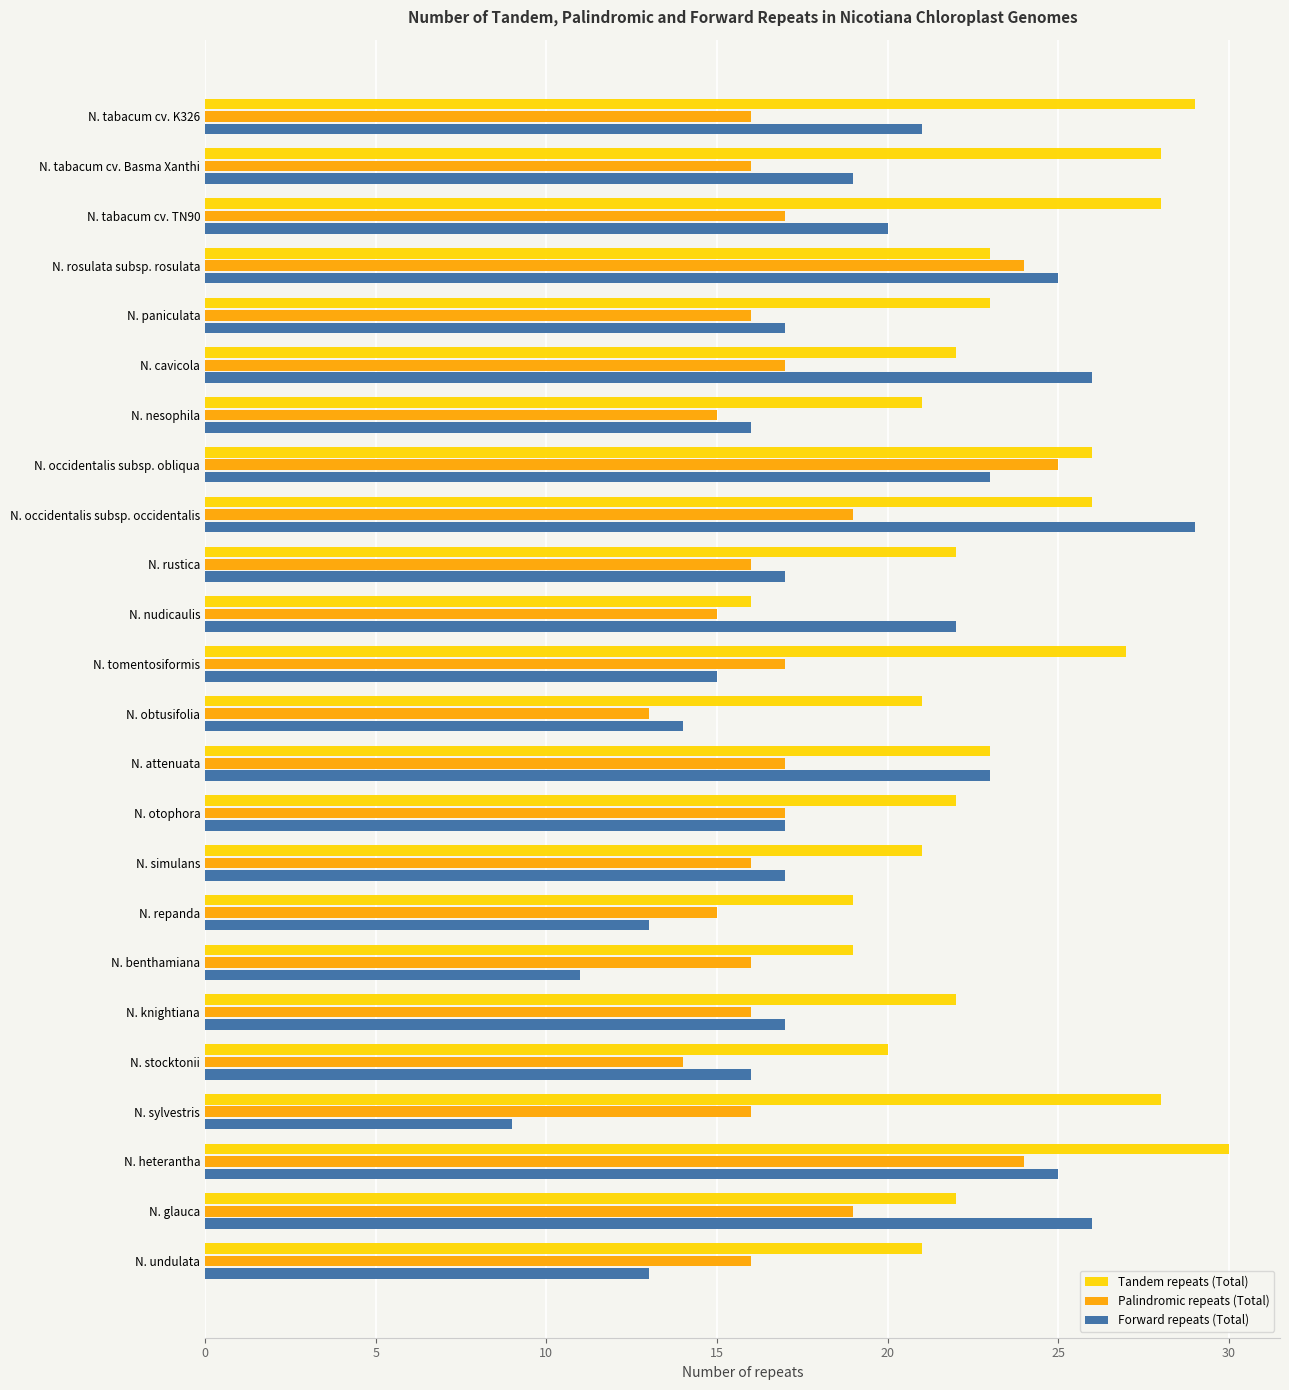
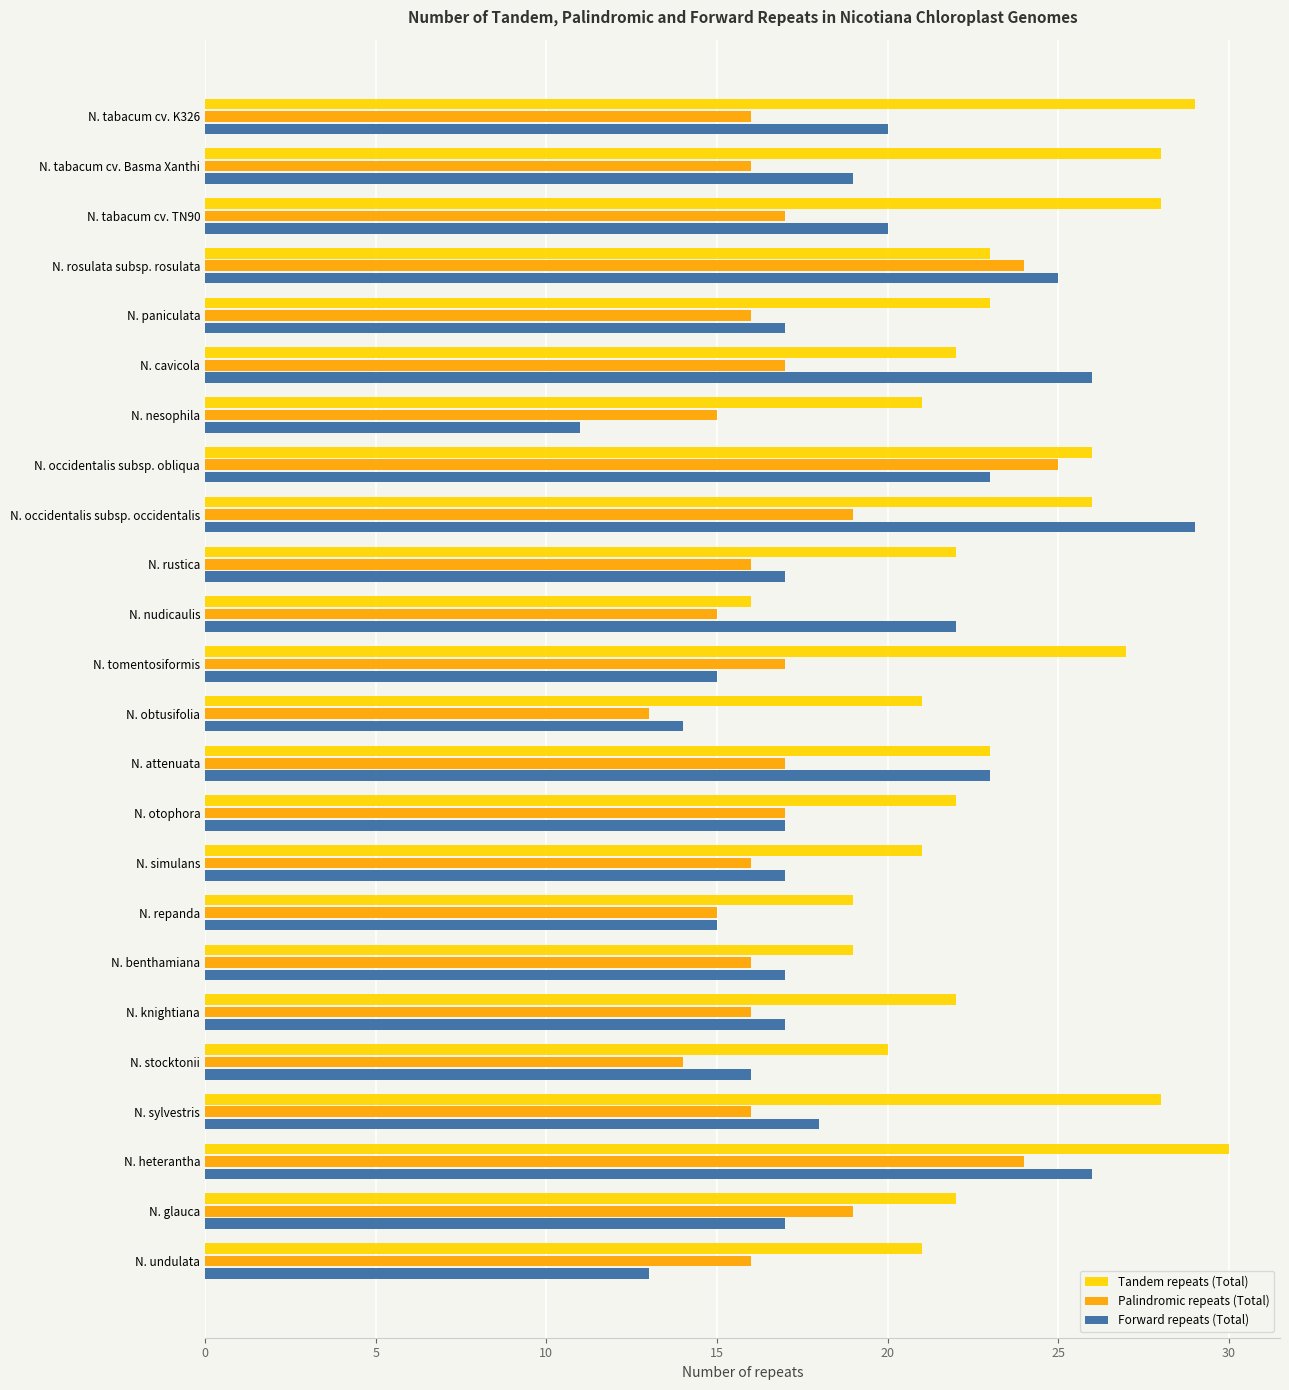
  {
    "Forward repeats (Total)": {
-     "N. tabacum cv. K326": 21,
+     "N. tabacum cv. K326": 20,
      "N. tabacum cv. Basma Xanthi": 19,
      "N. tabacum cv. TN90": 20,
      "N. rosulata subsp. rosulata": 25,
      "N. paniculata": 17,
      "N. cavicola": 26,
-     "N. nesophila": 16,
+     "N. nesophila": 11,
      "N. occidentalis subsp. obliqua": 23,
      "N. occidentalis subsp. occidentalis": 29,
      "N. rustica": 17,
      "N. nudicaulis": 22,
      "N. tomentosiformis": 15,
      "N. obtusifolia": 14,
      "N. attenuata": 23,
      "N. otophora": 17,
      "N. simulans": 17,
-     "N. repanda": 13,
-     "N. benthamiana": 11,
+     "N. repanda": 15,
+     "N. benthamiana": 17,
      "N. knightiana": 17,
      "N. stocktonii": 16,
-     "N. sylvestris": 9,
-     "N. heterantha": 25,
-     "N. glauca": 26,
+     "N. sylvestris": 18,
+     "N. heterantha": 26,
+     "N. glauca": 17,
      "N. undulata": 13
    }
  }
